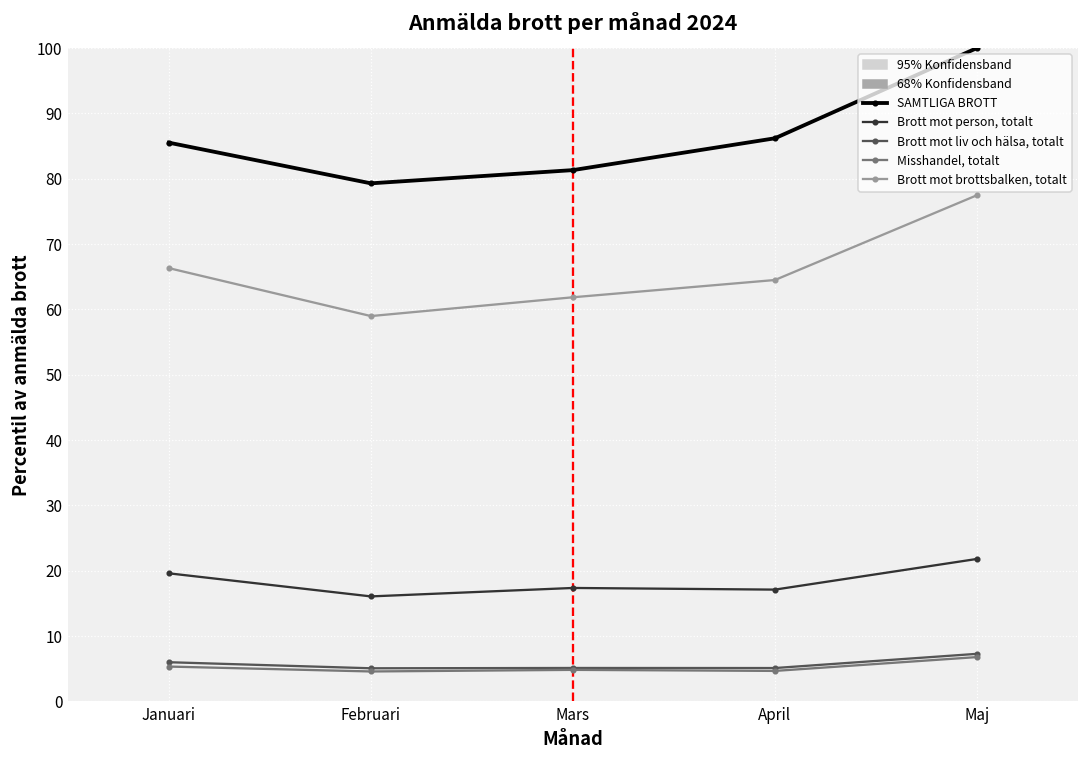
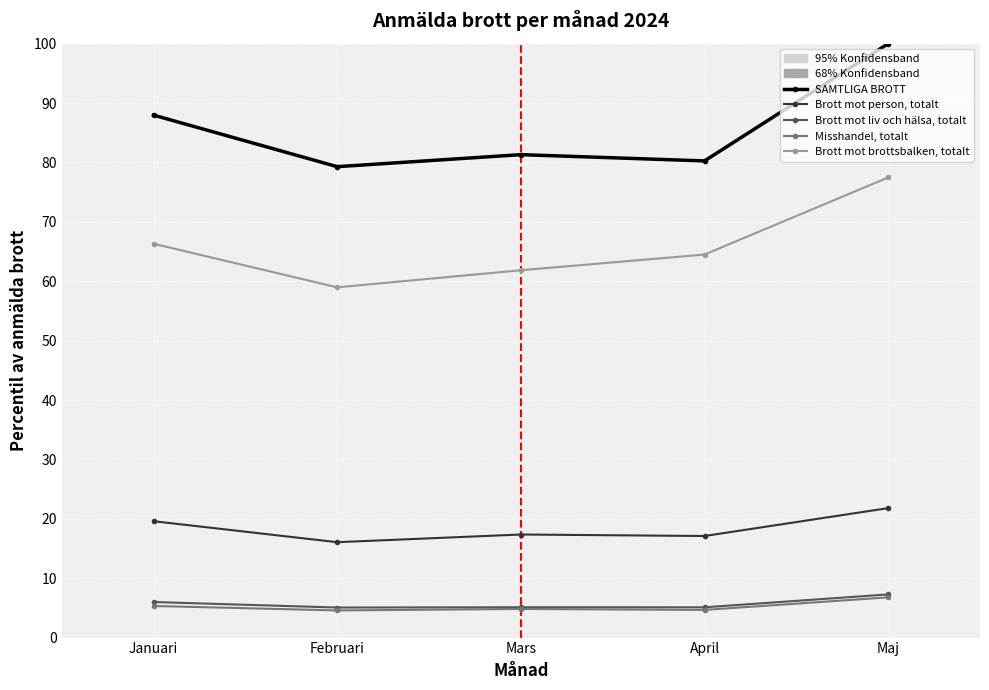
  {
    "SAMTLIGA BROTT": {
-     "Januari": 86,
+     "Januari": 88,
      "Februari": 79,
      "Mars": 81,
-     "April": 86,
+     "April": 80,
      "Maj": 100
    }
  }
